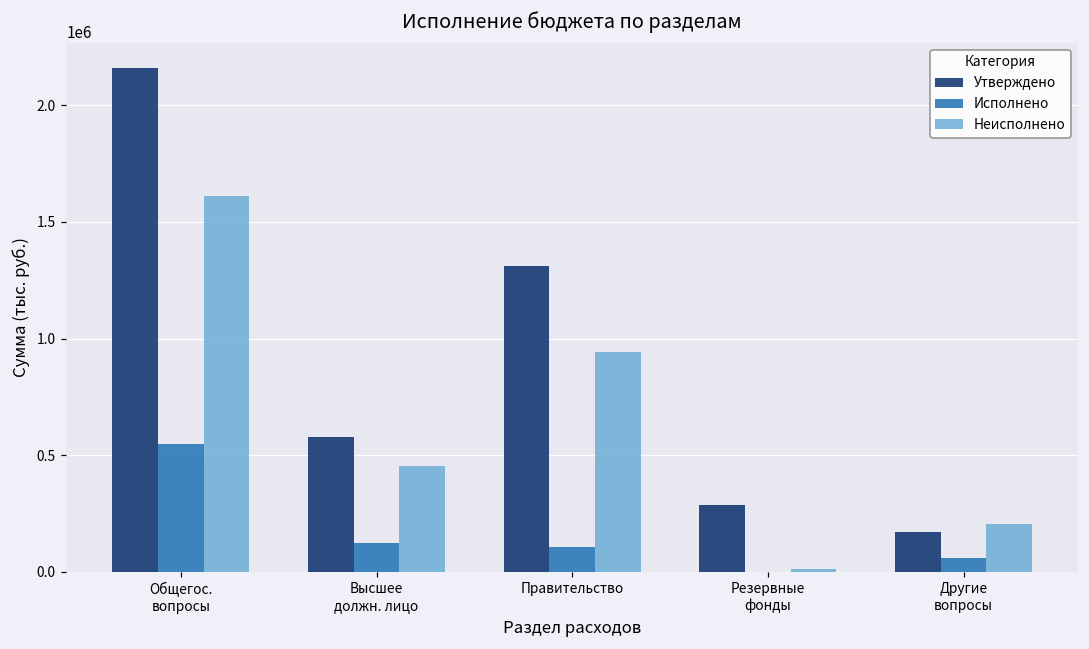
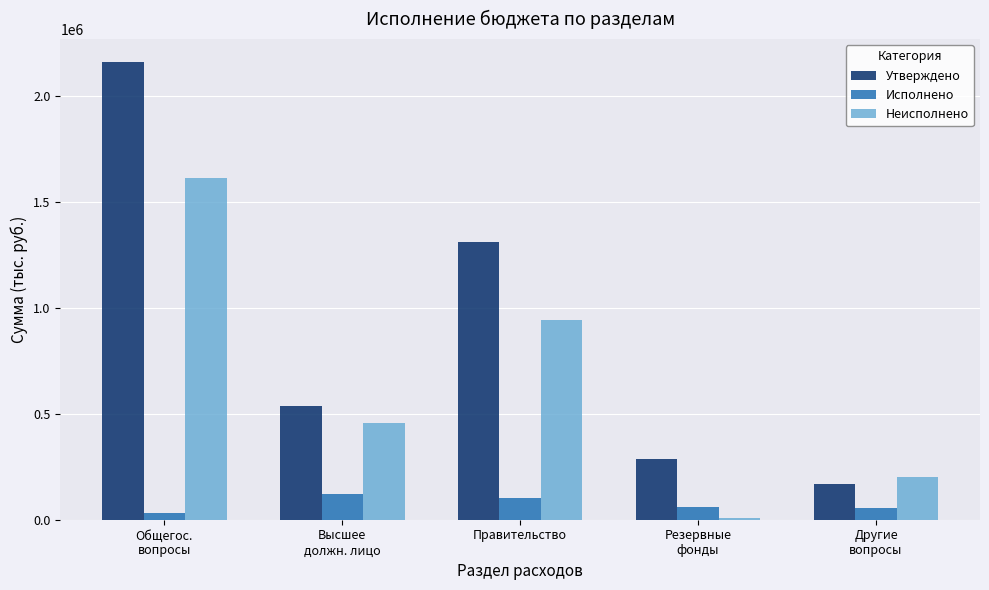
  {
    "Утверждено": {
      "Общегос. вопросы": 2160000,
-     "Высшее должн. лицо": 580000,
+     "Высшее должн. лицо": 540000,
      "Правительство": 1310000,
      "Резервные фонды": 280000,
      "Другие вопросы": 170000
    },
    "Исполнено": {
-     "Общегос. вопросы": 550000,
+     "Общегос. вопросы": 30000,
      "Высшее должн. лицо": 120000,
      "Правительство": 100000,
-     "Резервные фонды": 0,
+     "Резервные фонды": 60000,
      "Другие вопросы": 60000
    },
    "Неисполнено": {
      "Общегос. вопросы": 1610000,
      "Высшее должн. лицо": 460000,
      "Правительство": 940000,
      "Другие вопросы": 200000
    }
  }
